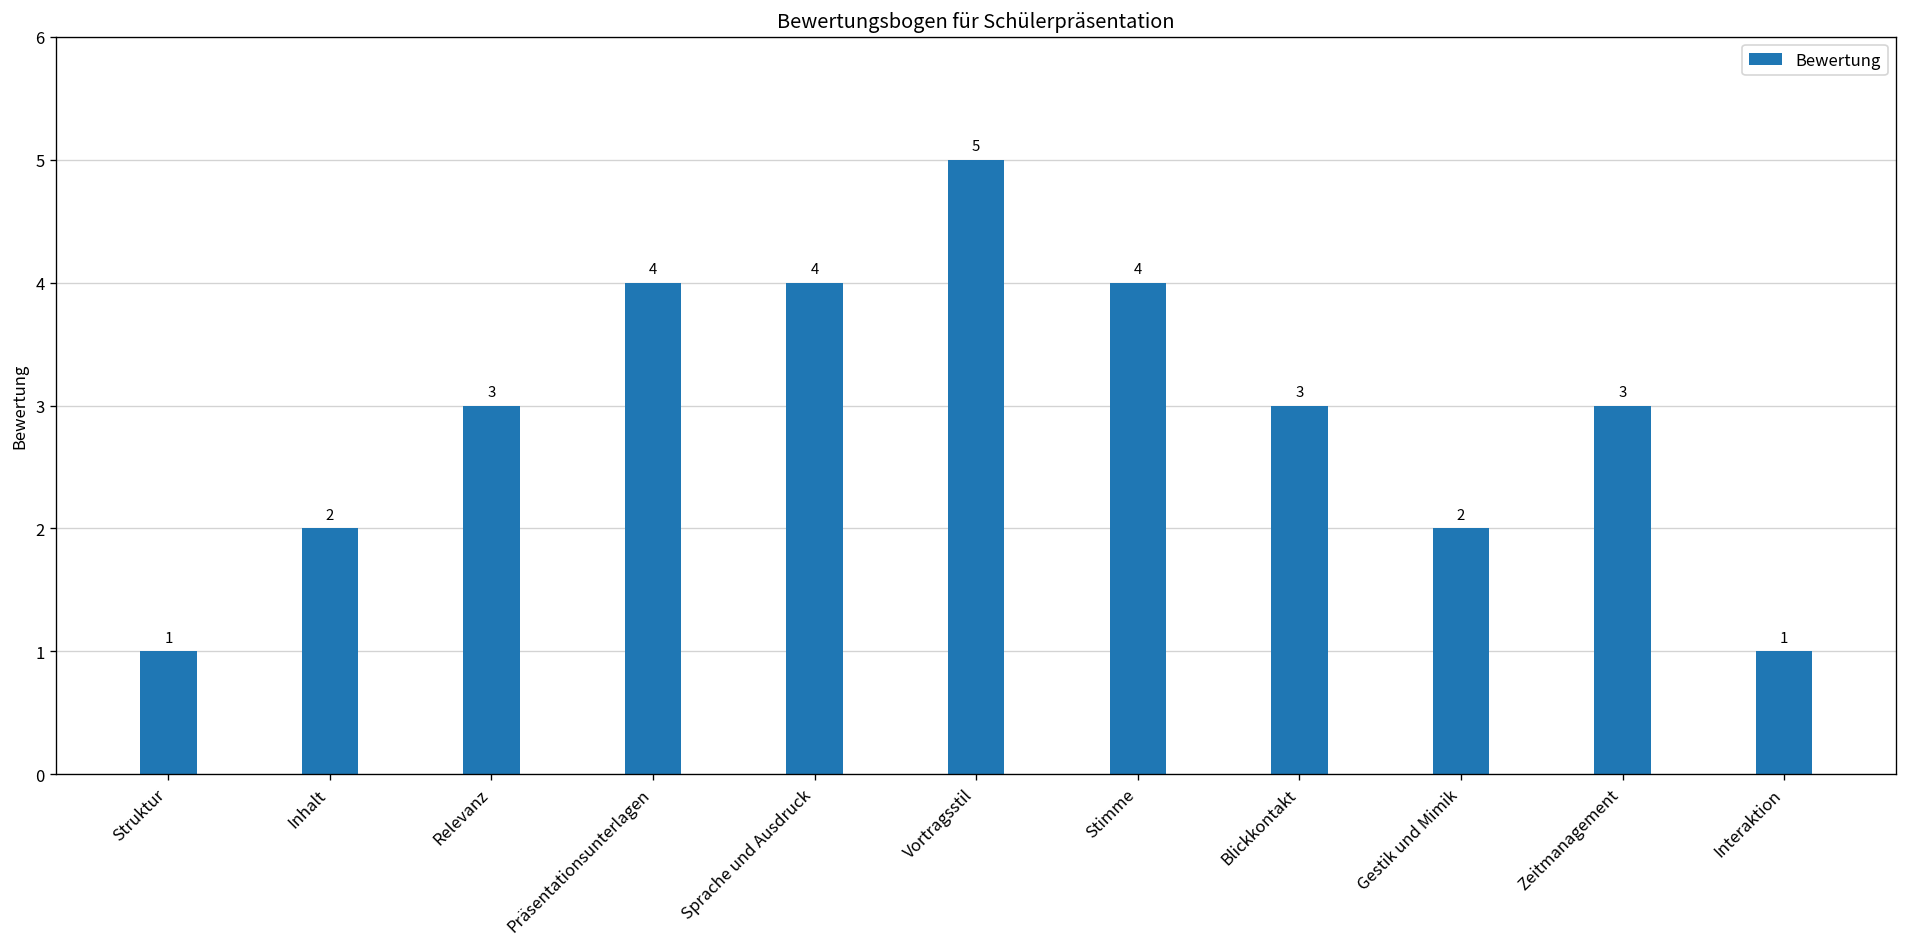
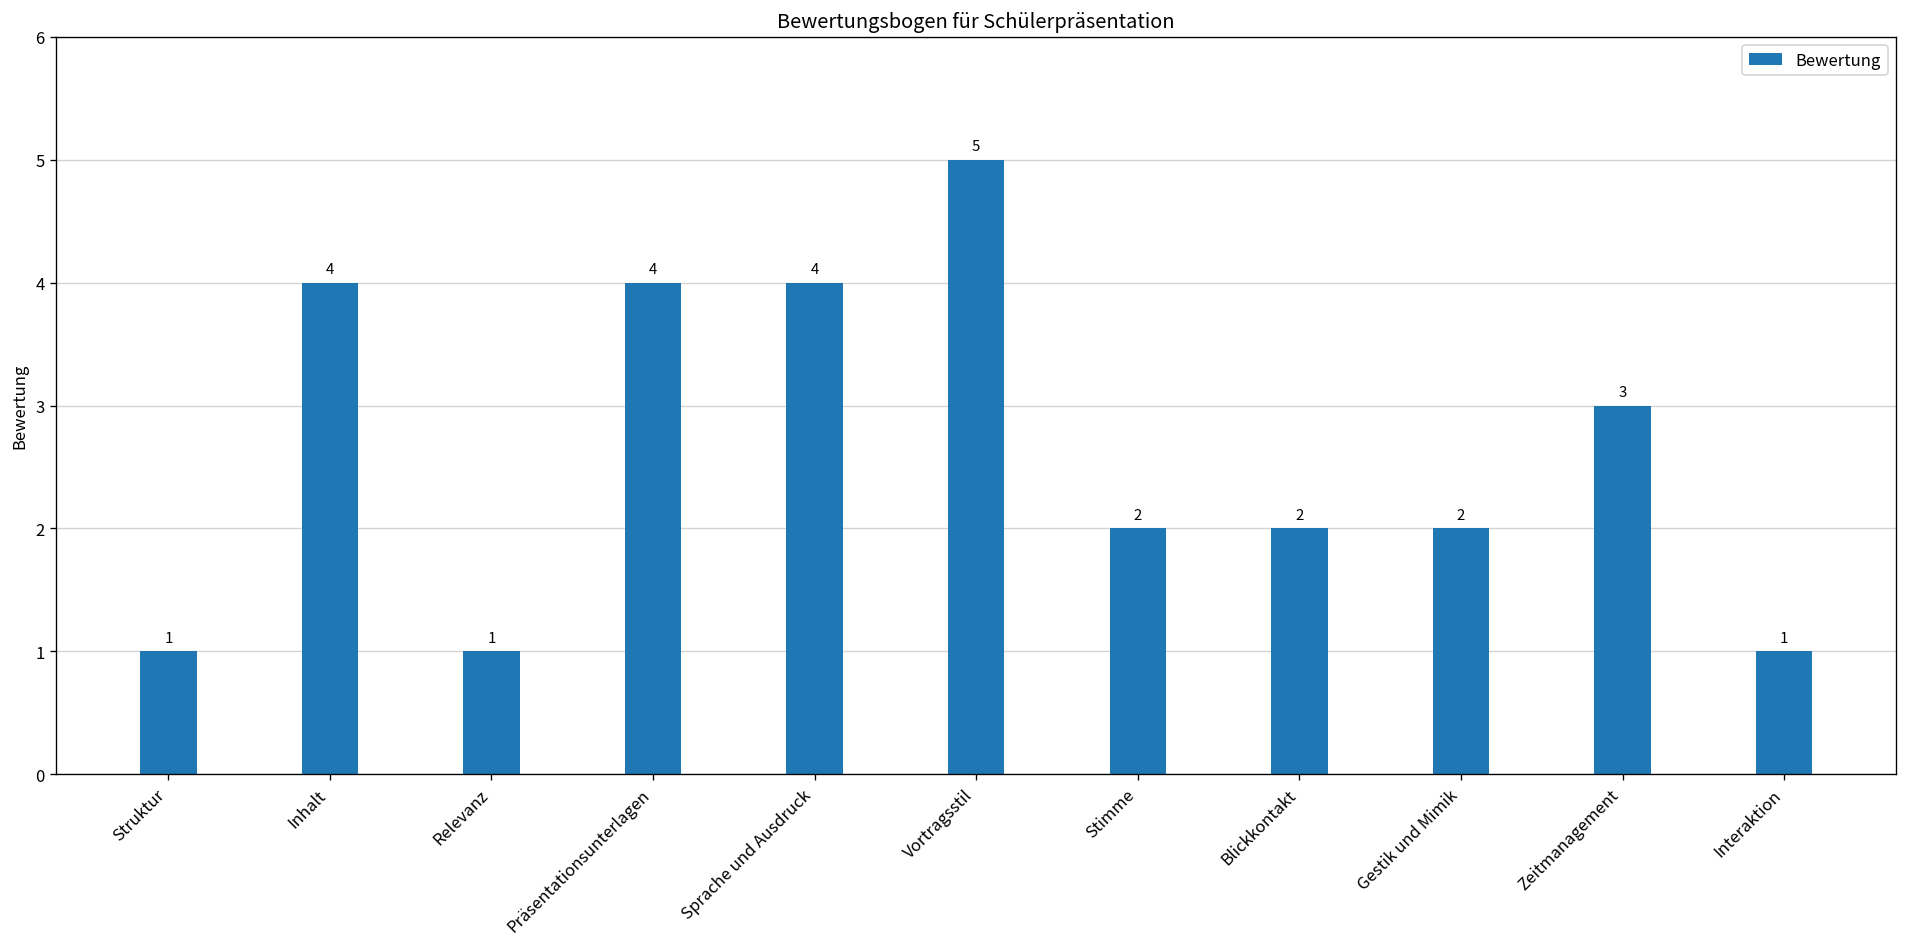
  {
    "Struktur": 1,
-   "Inhalt": 2,
-   "Relevanz": 3,
+   "Inhalt": 4,
+   "Relevanz": 1,
    "Präsentationsunterlagen": 4,
    "Sprache und Ausdruck": 4,
    "Vortragsstil": 5,
-   "Stimme": 4,
-   "Blickkontakt": 3,
+   "Stimme": 2,
+   "Blickkontakt": 2,
    "Gestik und Mimik": 2,
    "Zeitmanagement": 3,
    "Interaktion": 1
  }
